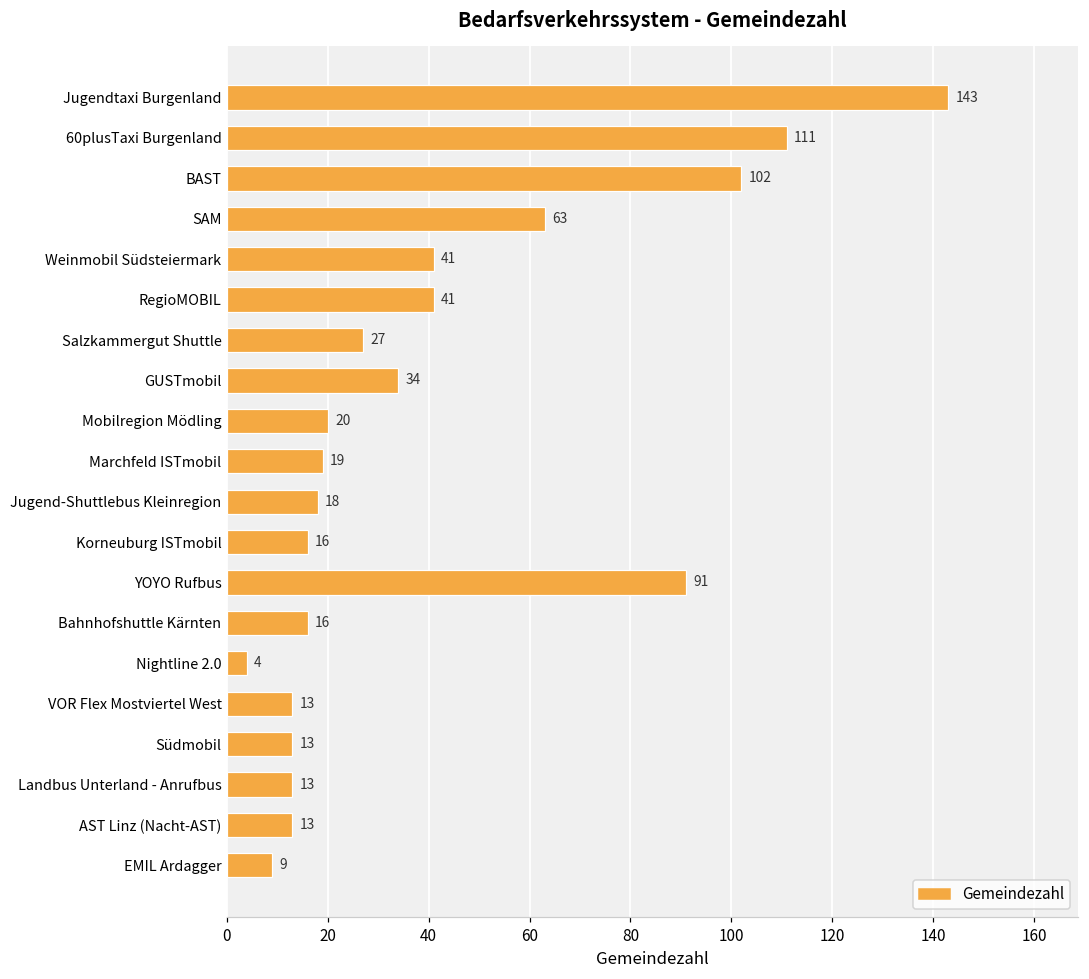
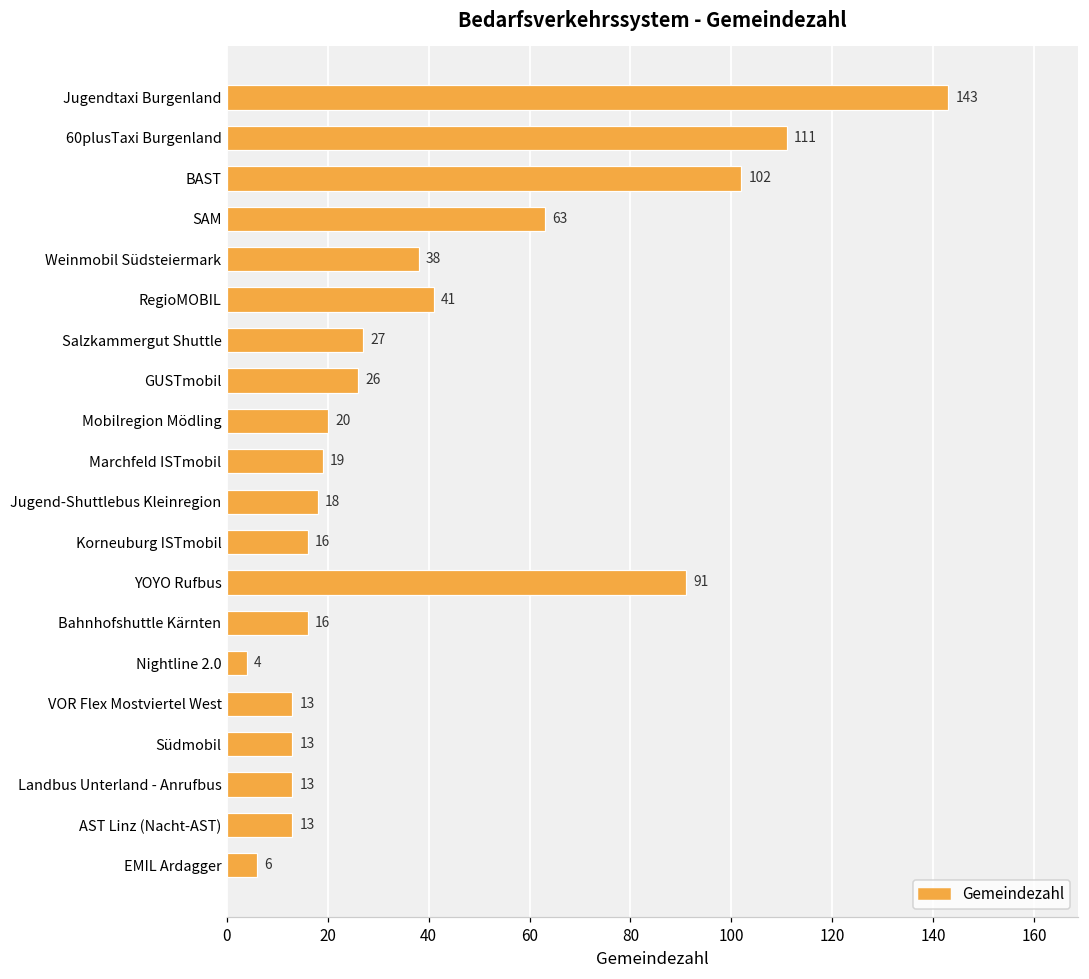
  {
    "Jugendtaxi Burgenland": 143,
    "60plusTaxi Burgenland": 111,
    "BAST": 102,
    "SAM": 63,
-   "Weinmobil Südsteiermark": 41,
+   "Weinmobil Südsteiermark": 38,
    "RegioMOBIL": 41,
    "Salzkammergut Shuttle": 27,
-   "GUSTmobil": 34,
+   "GUSTmobil": 26,
    "Mobilregion Mödling": 20,
    "Marchfeld ISTmobil": 19,
    "Jugend-Shuttlebus Kleinregion": 18,
    "Korneuburg ISTmobil": 16,
    "YOYO Rufbus": 91,
    "Bahnhofshuttle Kärnten": 16,
    "Nightline 2.0": 4,
    "VOR Flex Mostviertel West": 13,
    "Südmobil": 13,
    "Landbus Unterland - Anrufbus": 13,
    "AST Linz (Nacht-AST)": 13,
-   "EMIL Ardagger": 9
+   "EMIL Ardagger": 6
  }
